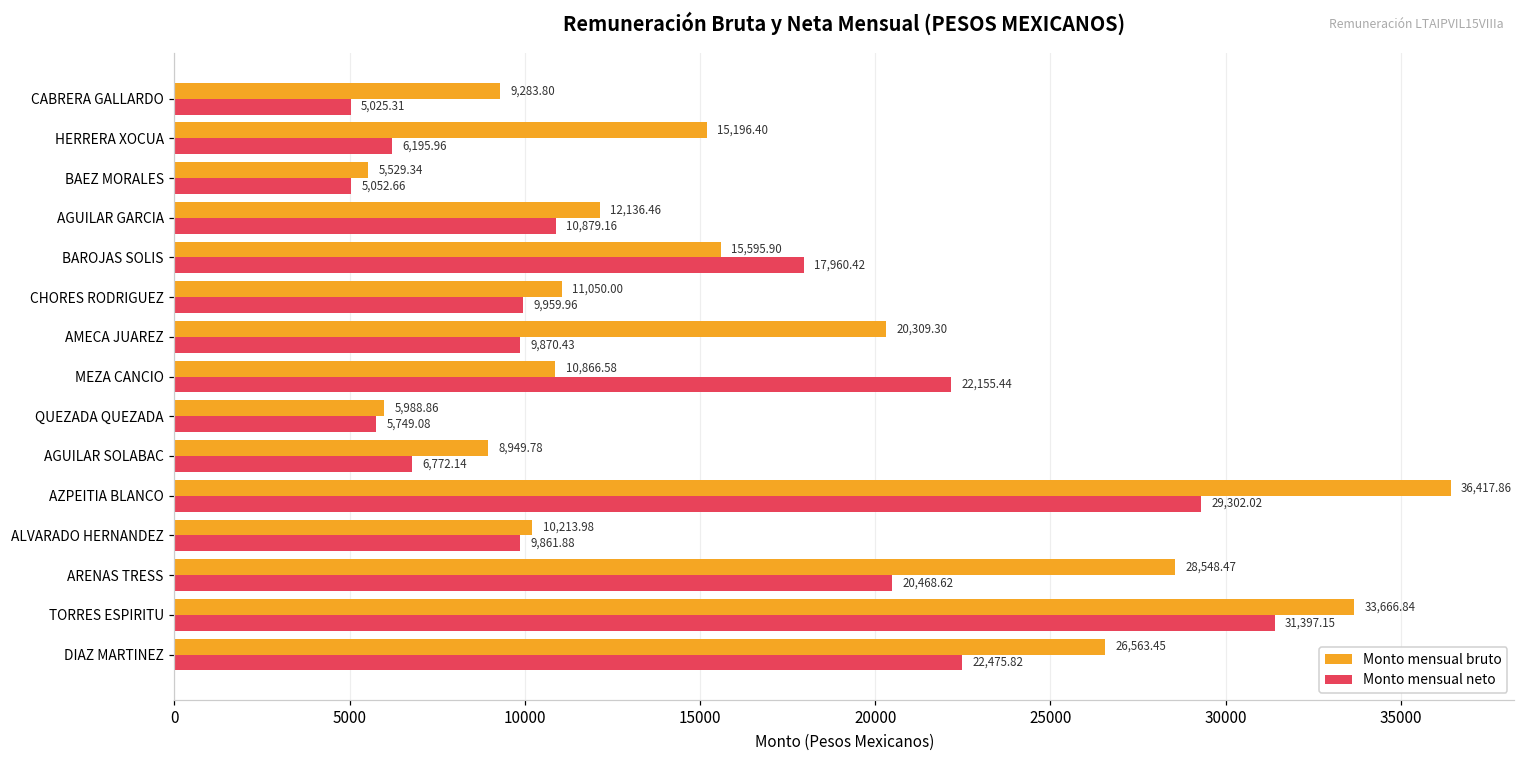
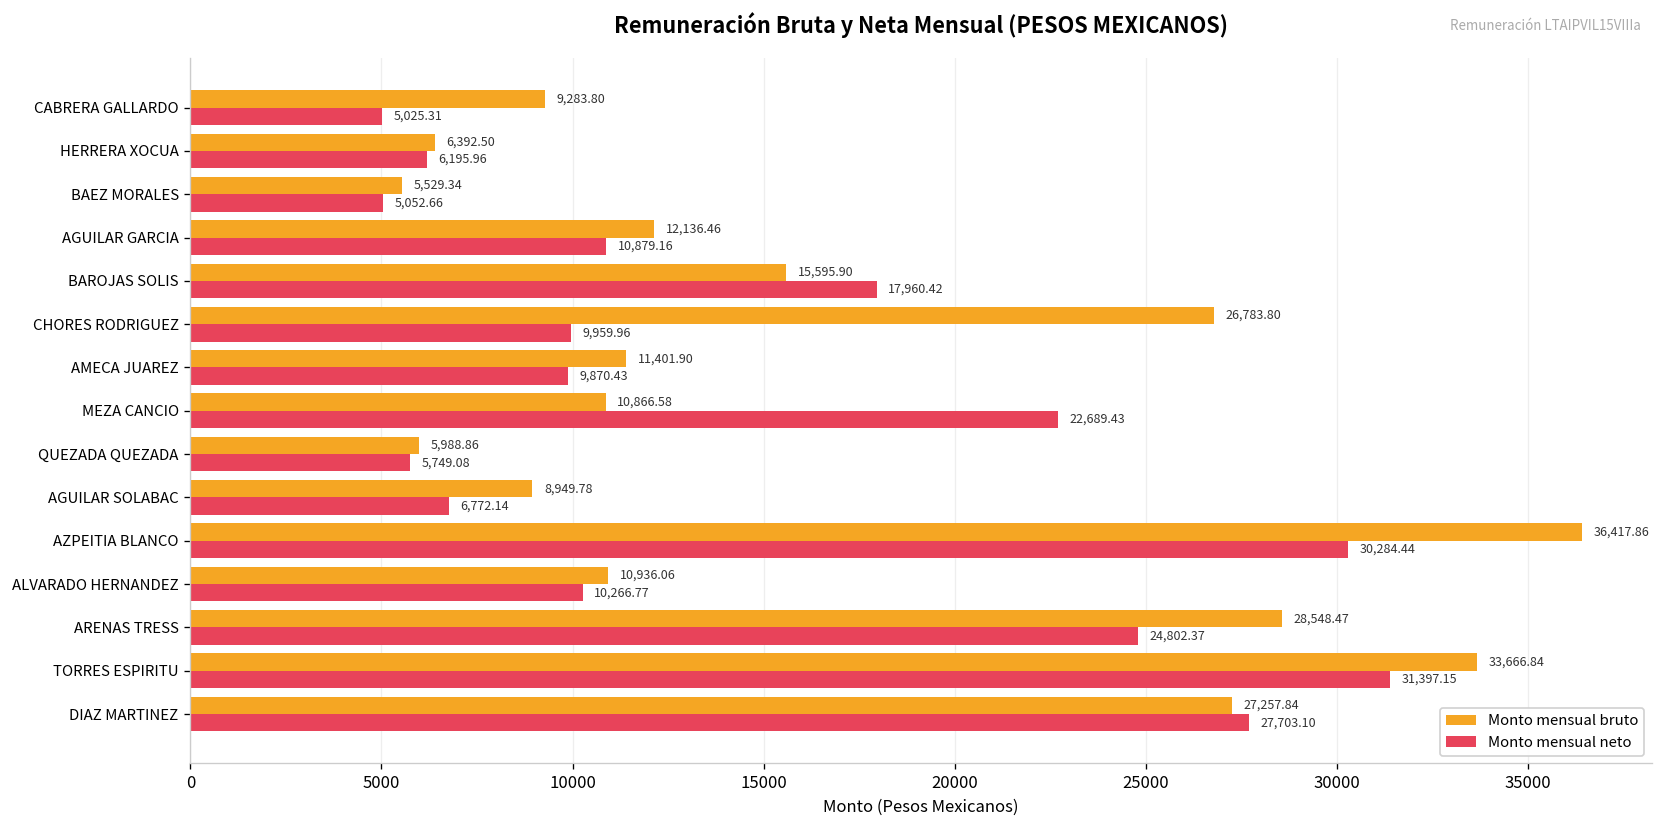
  {
    "Monto mensual bruto": {
      "CABRERA GALLARDO": "9,283.80",
-     "HERRERA XOCUA": "15,196.40",
+     "HERRERA XOCUA": "6,392.50",
      "BAEZ MORALES": "5,529.34",
      "AGUILAR GARCIA": "12,136.46",
      "BAROJAS SOLIS": "15,595.90",
-     "CHORES RODRIGUEZ": "11,050.00",
-     "AMECA JUAREZ": "20,309.30",
+     "CHORES RODRIGUEZ": "26,783.80",
+     "AMECA JUAREZ": "11,401.90",
      "MEZA CANCIO": "10,866.58",
      "QUEZADA QUEZADA": "5,988.86",
      "AGUILAR SOLABAC": "8,949.78",
      "AZPEITIA BLANCO": "36,417.86",
-     "ALVARADO HERNANDEZ": "10,213.98",
+     "ALVARADO HERNANDEZ": "10,936.06",
      "ARENAS TRESS": "28,548.47",
      "TORRES ESPIRITU": "33,666.84",
-     "DIAZ MARTINEZ": "26,563.45"
+     "DIAZ MARTINEZ": "27,257.84"
    },
    "Monto mensual neto": {
      "CABRERA GALLARDO": "5,025.31",
      "HERRERA XOCUA": "6,195.96",
      "BAEZ MORALES": "5,052.66",
      "AGUILAR GARCIA": "10,879.16",
      "BAROJAS SOLIS": "17,960.42",
      "CHORES RODRIGUEZ": "9,959.96",
      "AMECA JUAREZ": "9,870.43",
-     "MEZA CANCIO": "22,155.44",
+     "MEZA CANCIO": "22,689.43",
      "QUEZADA QUEZADA": "5,749.08",
      "AGUILAR SOLABAC": "6,772.14",
-     "AZPEITIA BLANCO": "29,302.02",
-     "ALVARADO HERNANDEZ": "9,861.88",
-     "ARENAS TRESS": "20,468.62",
+     "AZPEITIA BLANCO": "30,284.44",
+     "ALVARADO HERNANDEZ": "10,266.77",
+     "ARENAS TRESS": "24,802.37",
      "TORRES ESPIRITU": "31,397.15",
-     "DIAZ MARTINEZ": "22,475.82"
+     "DIAZ MARTINEZ": "27,703.10"
    }
  }
